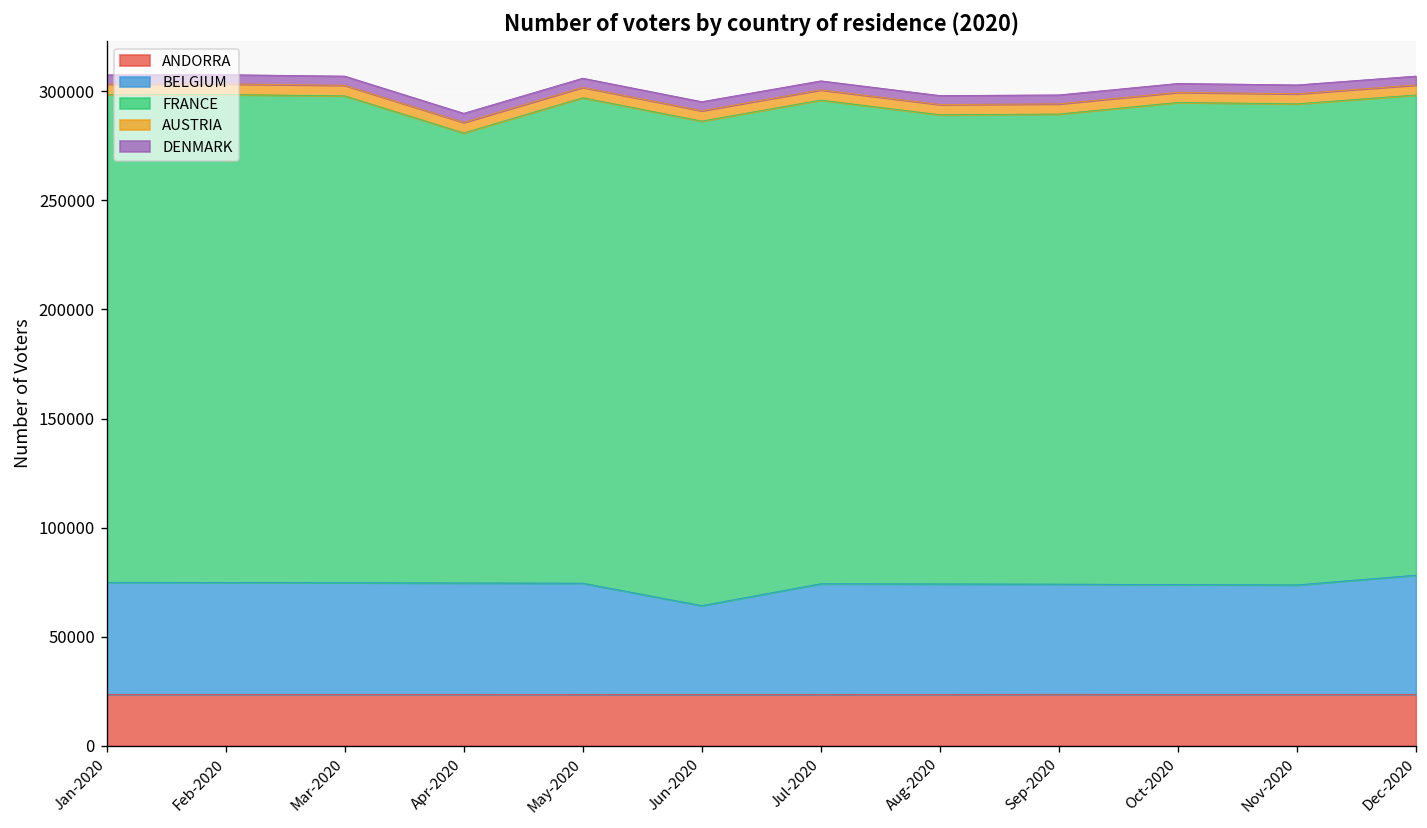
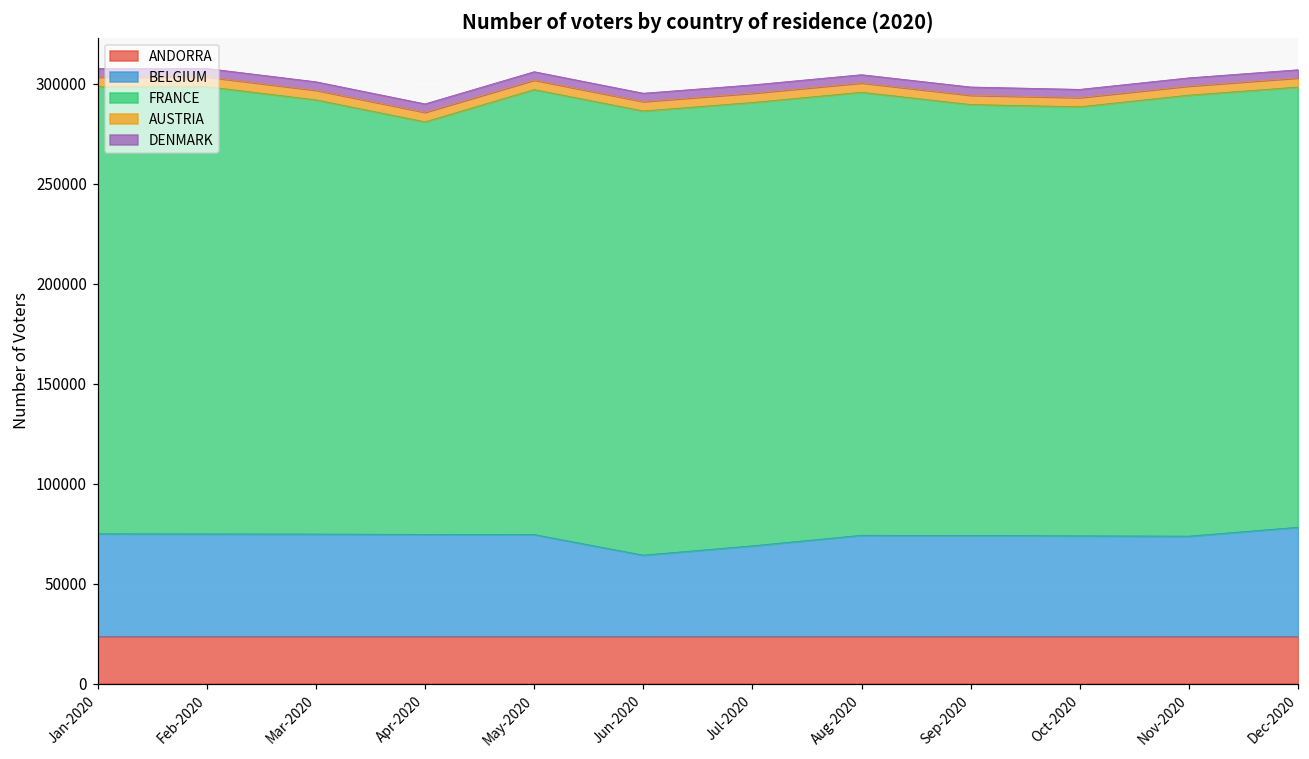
  {
    "ANDORRA": {
      "Jan-2020": 24000,
      "Feb-2020": 24000,
      "Mar-2020": 24000,
      "Apr-2020": 24000,
      "May-2020": 24000,
      "Jun-2020": 24000,
      "Jul-2020": 24000,
      "Aug-2020": 24000,
      "Sep-2020": 24000,
      "Oct-2020": 24000,
      "Nov-2020": 24000,
      "Dec-2020": 24000
    },
    "BELGIUM": {
      "Jan-2020": 51000,
      "Feb-2020": 51000,
      "Mar-2020": 51000,
      "Apr-2020": 51000,
      "May-2020": 51000,
      "Jun-2020": 41000,
-     "Jul-2020": 51000,
+     "Jul-2020": 45000,
      "Aug-2020": 51000,
      "Sep-2020": 51000,
      "Oct-2020": 50000,
      "Nov-2020": 50000,
      "Dec-2020": 55000
    },
    "FRANCE": {
      "Jan-2020": 223000,
-     "Mar-2020": 223000,
+     "Mar-2020": 217000,
      "Apr-2020": 206000,
      "May-2020": 223000,
      "Jun-2020": 222000,
      "Jul-2020": 222000,
-     "Aug-2020": 215000,
+     "Aug-2020": 222000,
      "Sep-2020": 215000,
-     "Oct-2020": 221000,
+     "Oct-2020": 215000,
      "Nov-2020": 221000,
      "Dec-2020": 220000
    },
    "AUSTRIA": {
      "Jan-2020": 5000,
      "Mar-2020": 5000,
      "Apr-2020": 5000,
      "May-2020": 5000,
      "Jun-2020": 5000,
      "Jul-2020": 5000,
      "Aug-2020": 5000,
      "Sep-2020": 5000,
      "Oct-2020": 5000,
      "Nov-2020": 5000,
      "Dec-2020": 5000
    },
    "DENMARK": {
      "Jan-2020": 4000,
      "Mar-2020": 4000,
      "Apr-2020": 4000,
      "May-2020": 4000,
      "Jun-2020": 4000,
      "Jul-2020": 4000,
      "Aug-2020": 4000,
      "Sep-2020": 4000,
      "Oct-2020": 4000,
      "Nov-2020": 4000,
      "Dec-2020": 4000
    }
  }
